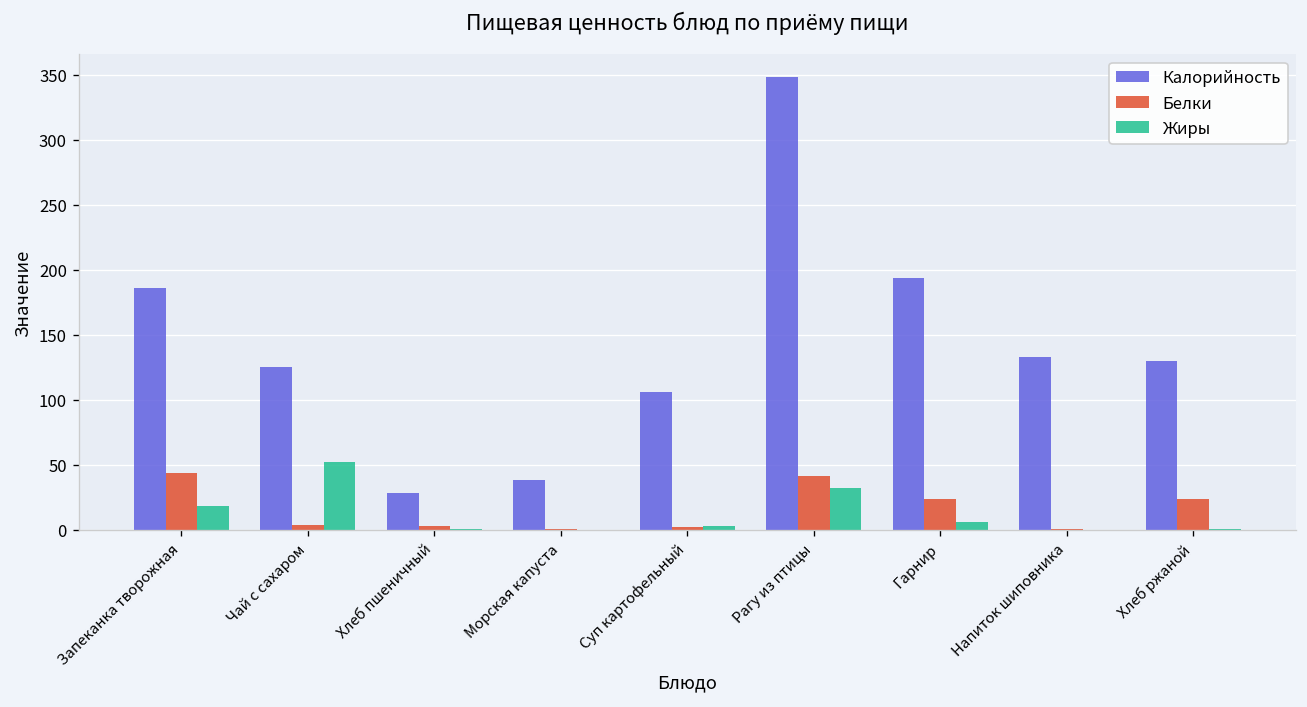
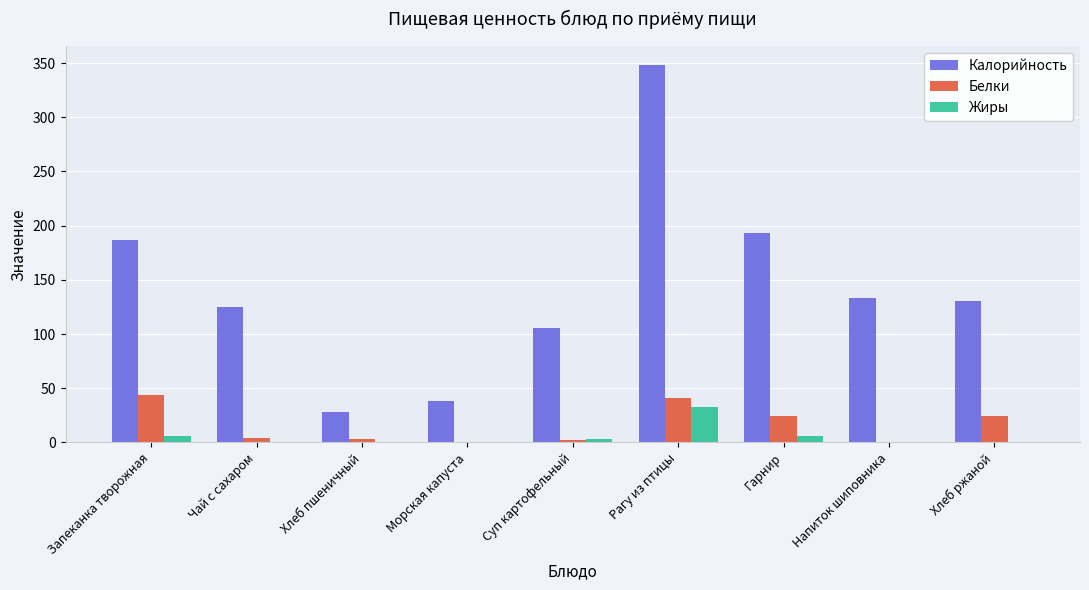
  {
    "Калорийность": {
      "Запеканка творожная": 186,
      "Чай с сахаром": 125,
      "Хлеб пшеничный": 28,
      "Морская капуста": 38,
      "Суп картофельный": 106,
      "Рагу из птицы": 348,
      "Гарнир": 194,
      "Напиток шиповника": 133,
      "Хлеб ржаной": 130
    },
    "Белки": {
      "Запеканка творожная": 44,
      "Чай с сахаром": 4,
      "Хлеб пшеничный": 3,
      "Рагу из птицы": 41,
      "Гарнир": 24,
      "Хлеб ржаной": 24
    },
    "Жиры": {
-     "Запеканка творожная": 18,
-     "Чай с сахаром": 52,
+     "Запеканка творожная": 6,
+     "Чай с сахаром": 1,
      "Суп картофельный": 3,
      "Рагу из птицы": 32,
      "Гарнир": 6
    }
  }
